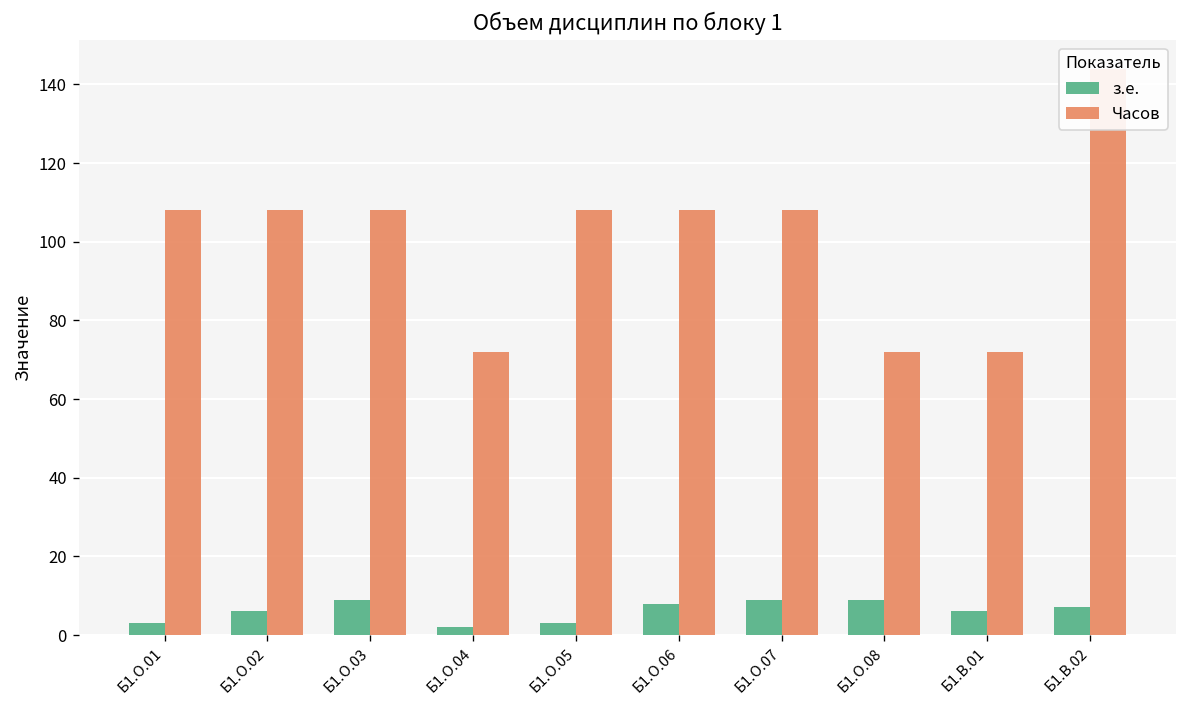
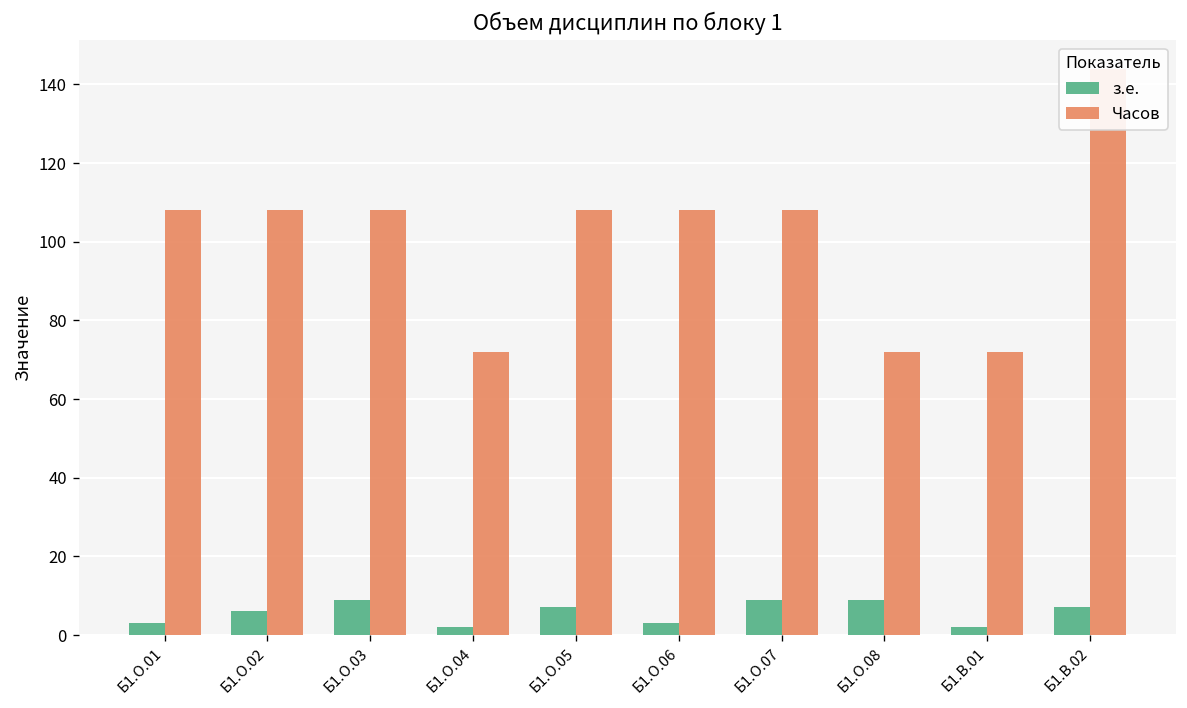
  {
    "з.е.": {
      "Б1.О.01": 3,
      "Б1.О.02": 6,
      "Б1.О.03": 9,
      "Б1.О.04": 2,
-     "Б1.О.05": 3,
-     "Б1.О.06": 8,
+     "Б1.О.05": 7,
+     "Б1.О.06": 3,
      "Б1.О.07": 9,
      "Б1.О.08": 9,
-     "Б1.В.01": 6,
+     "Б1.В.01": 2,
      "Б1.В.02": 7
    },
    "Часов": {
      "Б1.О.01": 108,
      "Б1.О.02": 108,
      "Б1.О.03": 108,
      "Б1.О.04": 72,
      "Б1.О.05": 108,
      "Б1.О.06": 108,
      "Б1.О.07": 108,
      "Б1.О.08": 72,
      "Б1.В.01": 72
    }
  }
